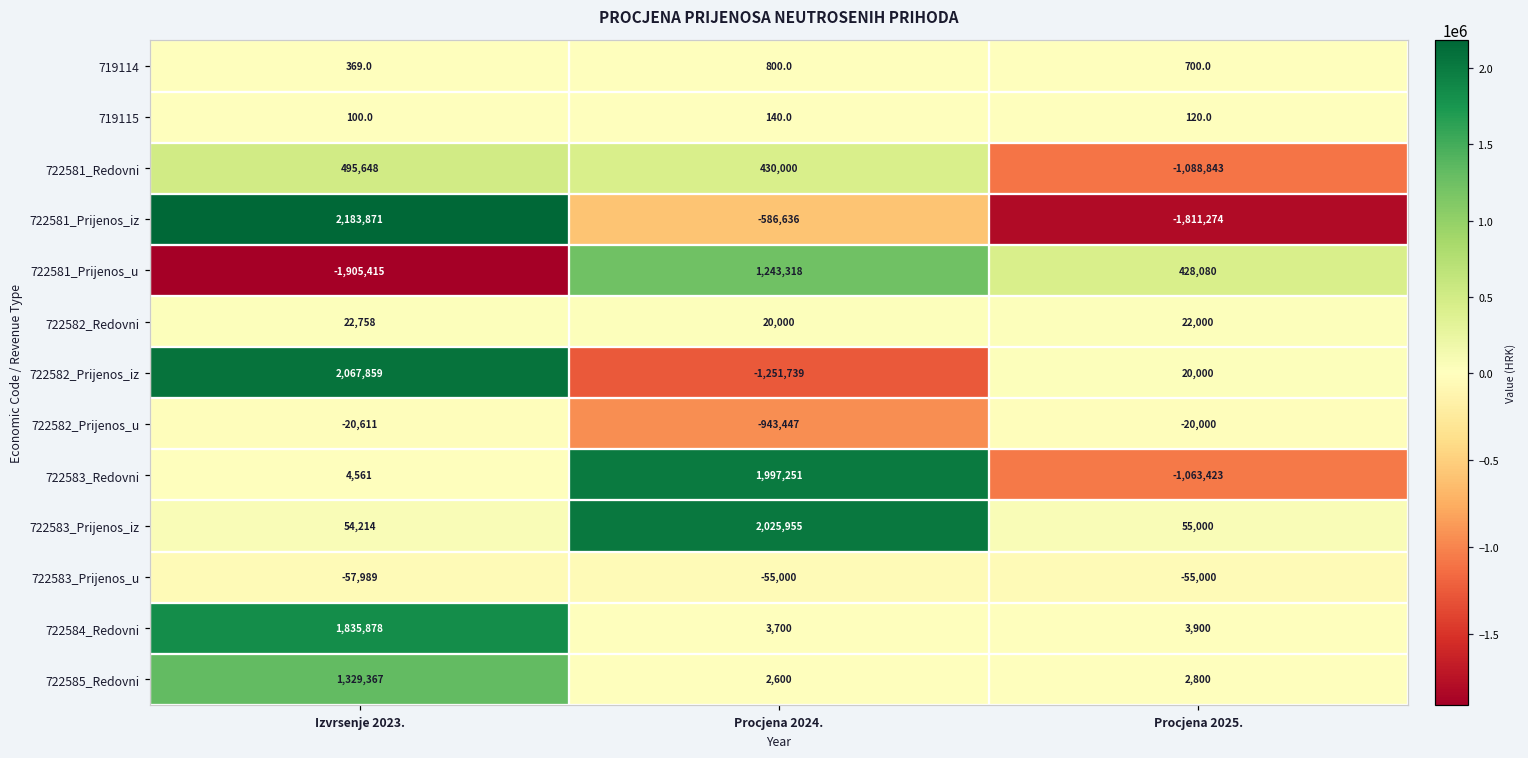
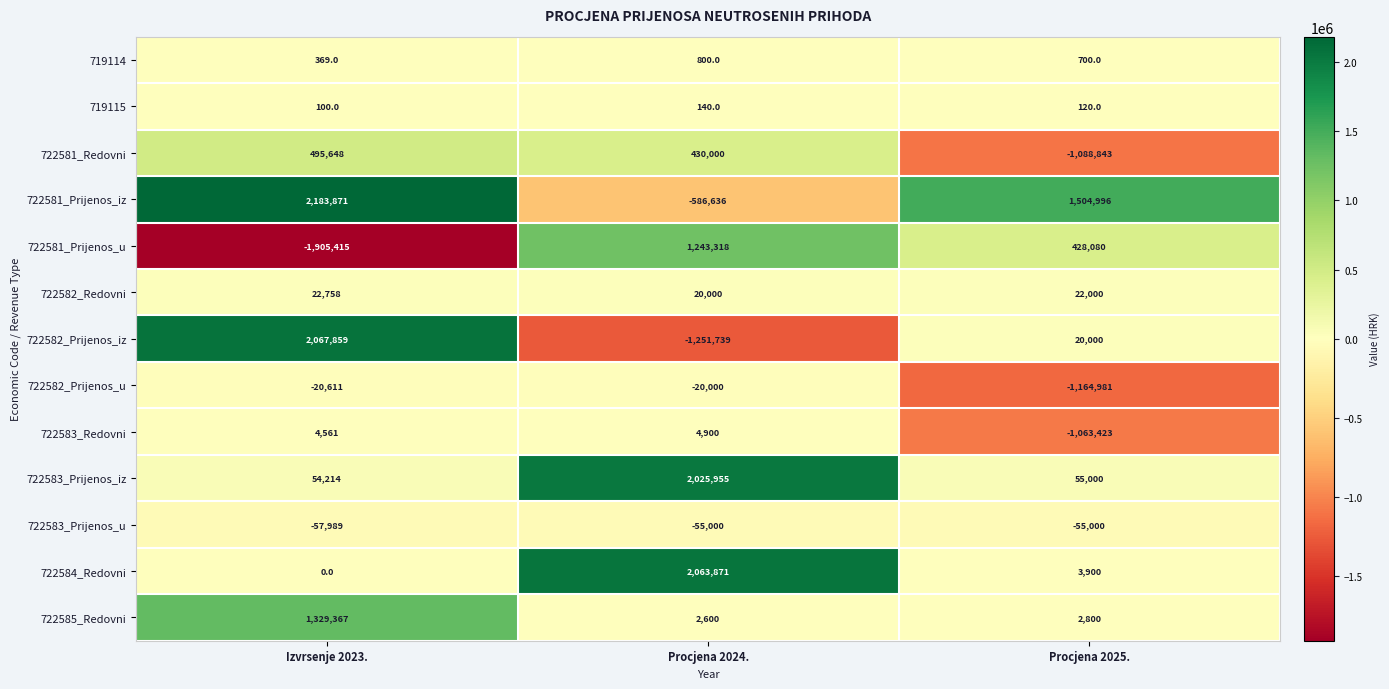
  {
    "719114": {
      "Izvrsenje 2023.": "369.0",
      "Procjena 2024.": "800.0",
      "Procjena 2025.": "700.0"
    },
    "719115": {
      "Izvrsenje 2023.": "100.0",
      "Procjena 2024.": "140.0",
      "Procjena 2025.": "120.0"
    },
    "722581_Redovni": {
      "Izvrsenje 2023.": "495,648",
      "Procjena 2024.": "430,000",
      "Procjena 2025.": "-1,088,843"
    },
    "722581_Prijenos_iz": {
      "Izvrsenje 2023.": "2,183,871",
      "Procjena 2024.": "-586,636",
-     "Procjena 2025.": "-1,811,274"
+     "Procjena 2025.": "1,504,996"
    },
    "722581_Prijenos_u": {
      "Izvrsenje 2023.": "-1,905,415",
      "Procjena 2024.": "1,243,318",
      "Procjena 2025.": "428,080"
    },
    "722582_Redovni": {
      "Izvrsenje 2023.": "22,758",
      "Procjena 2024.": "20,000",
      "Procjena 2025.": "22,000"
    },
    "722582_Prijenos_iz": {
      "Izvrsenje 2023.": "2,067,859",
      "Procjena 2024.": "-1,251,739",
      "Procjena 2025.": "20,000"
    },
    "722582_Prijenos_u": {
      "Izvrsenje 2023.": "-20,611",
-     "Procjena 2024.": "-943,447",
-     "Procjena 2025.": "-20,000"
+     "Procjena 2024.": "-20,000",
+     "Procjena 2025.": "-1,164,981"
    },
    "722583_Redovni": {
      "Izvrsenje 2023.": "4,561",
-     "Procjena 2024.": "1,997,251",
+     "Procjena 2024.": "4,900",
      "Procjena 2025.": "-1,063,423"
    },
    "722583_Prijenos_iz": {
      "Izvrsenje 2023.": "54,214",
      "Procjena 2024.": "2,025,955",
      "Procjena 2025.": "55,000"
    },
    "722583_Prijenos_u": {
      "Izvrsenje 2023.": "-57,989",
      "Procjena 2024.": "-55,000",
      "Procjena 2025.": "-55,000"
    },
    "722584_Redovni": {
-     "Izvrsenje 2023.": "1,835,878",
-     "Procjena 2024.": "3,700",
+     "Izvrsenje 2023.": "0.0",
+     "Procjena 2024.": "2,063,871",
      "Procjena 2025.": "3,900"
    },
    "722585_Redovni": {
      "Izvrsenje 2023.": "1,329,367",
      "Procjena 2024.": "2,600",
      "Procjena 2025.": "2,800"
    }
  }
